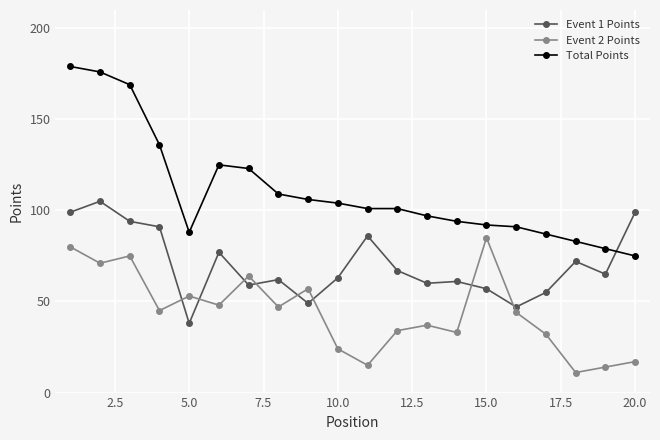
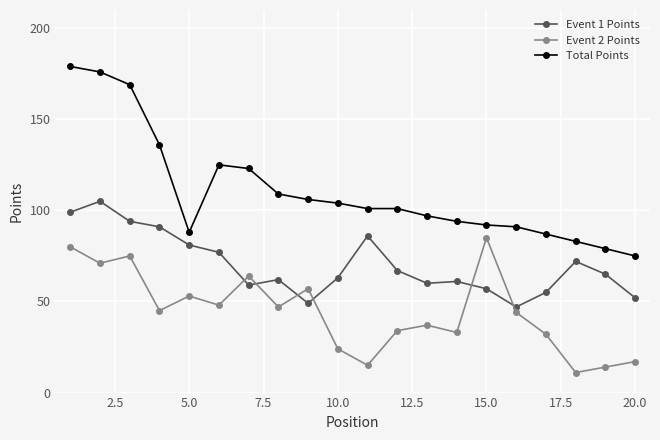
  {
    "Event 1 Points": {
-     "5.0": 38,
+     "5.0": 81,
      "10.0": 63,
      "15.0": 57,
-     "20.0": 99
+     "20.0": 52
    },
    "Event 2 Points": {
      "5.0": 53,
      "10.0": 24,
      "15.0": 85,
      "20.0": 17
    },
    "Total Points": {
      "5.0": 88,
      "10.0": 104,
      "15.0": 92,
      "20.0": 75
    }
  }
